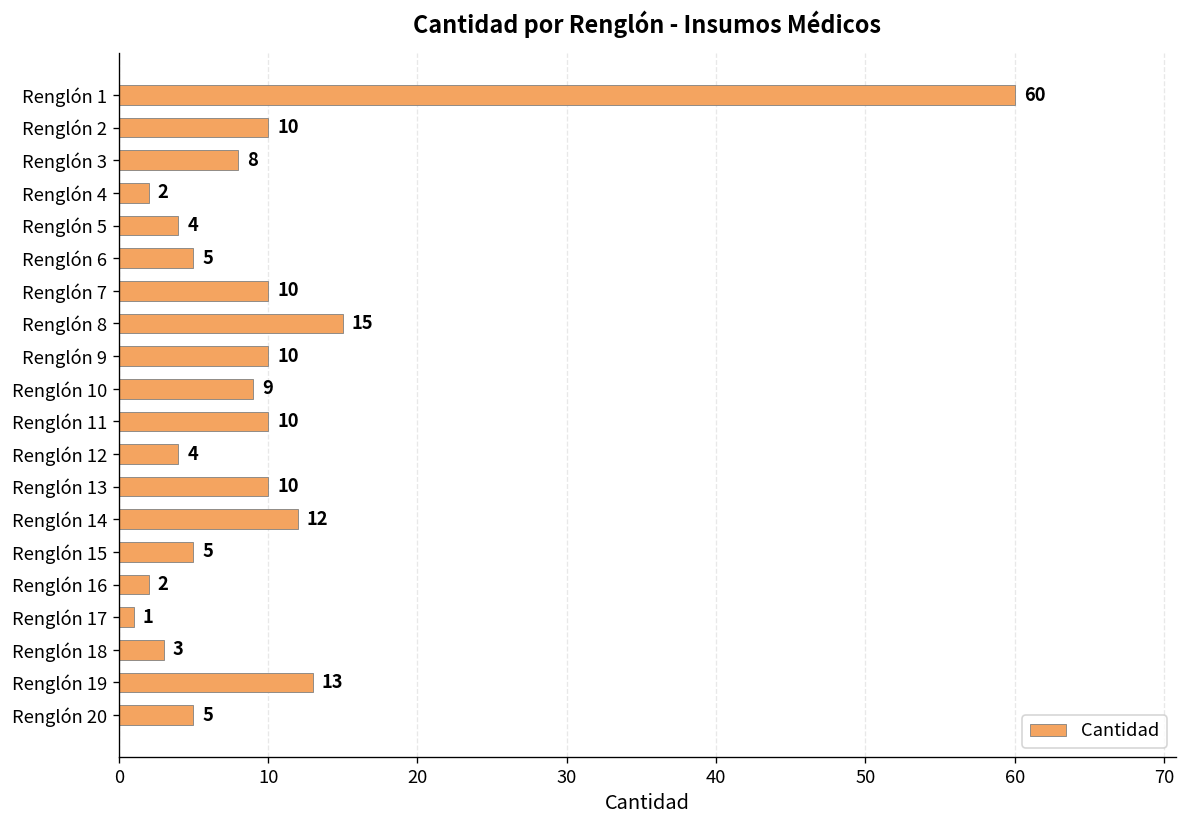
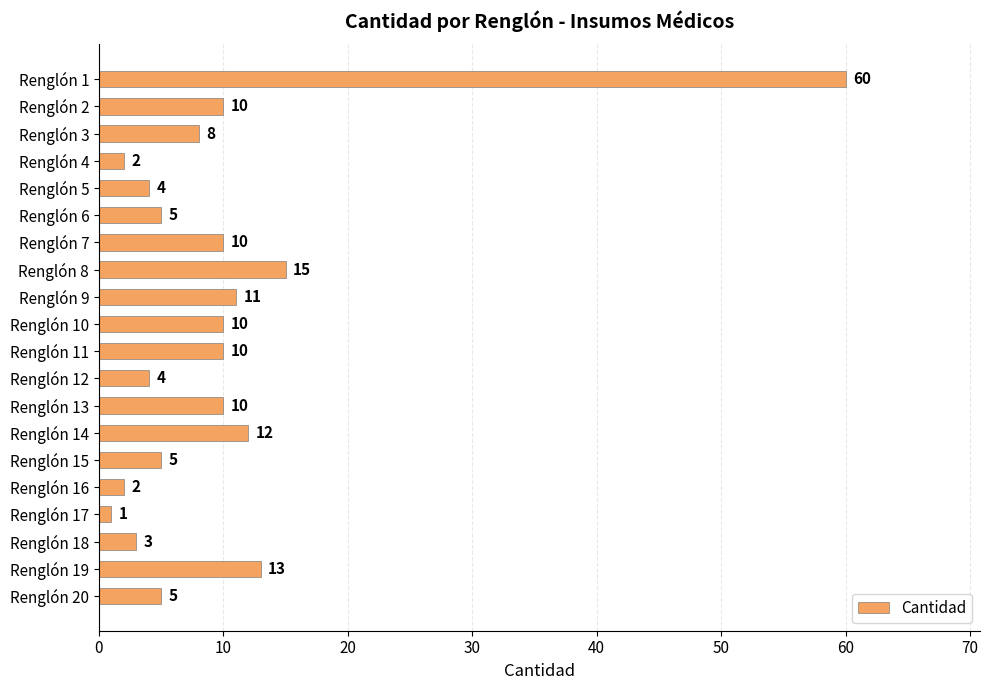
  {
    "Renglón 1": 60,
    "Renglón 2": 10,
    "Renglón 3": 8,
    "Renglón 4": 2,
    "Renglón 5": 4,
    "Renglón 6": 5,
    "Renglón 7": 10,
    "Renglón 8": 15,
-   "Renglón 9": 10,
-   "Renglón 10": 9,
+   "Renglón 9": 11,
+   "Renglón 10": 10,
    "Renglón 11": 10,
    "Renglón 12": 4,
    "Renglón 13": 10,
    "Renglón 14": 12,
    "Renglón 15": 5,
    "Renglón 16": 2,
    "Renglón 17": 1,
    "Renglón 18": 3,
    "Renglón 19": 13,
    "Renglón 20": 5
  }
